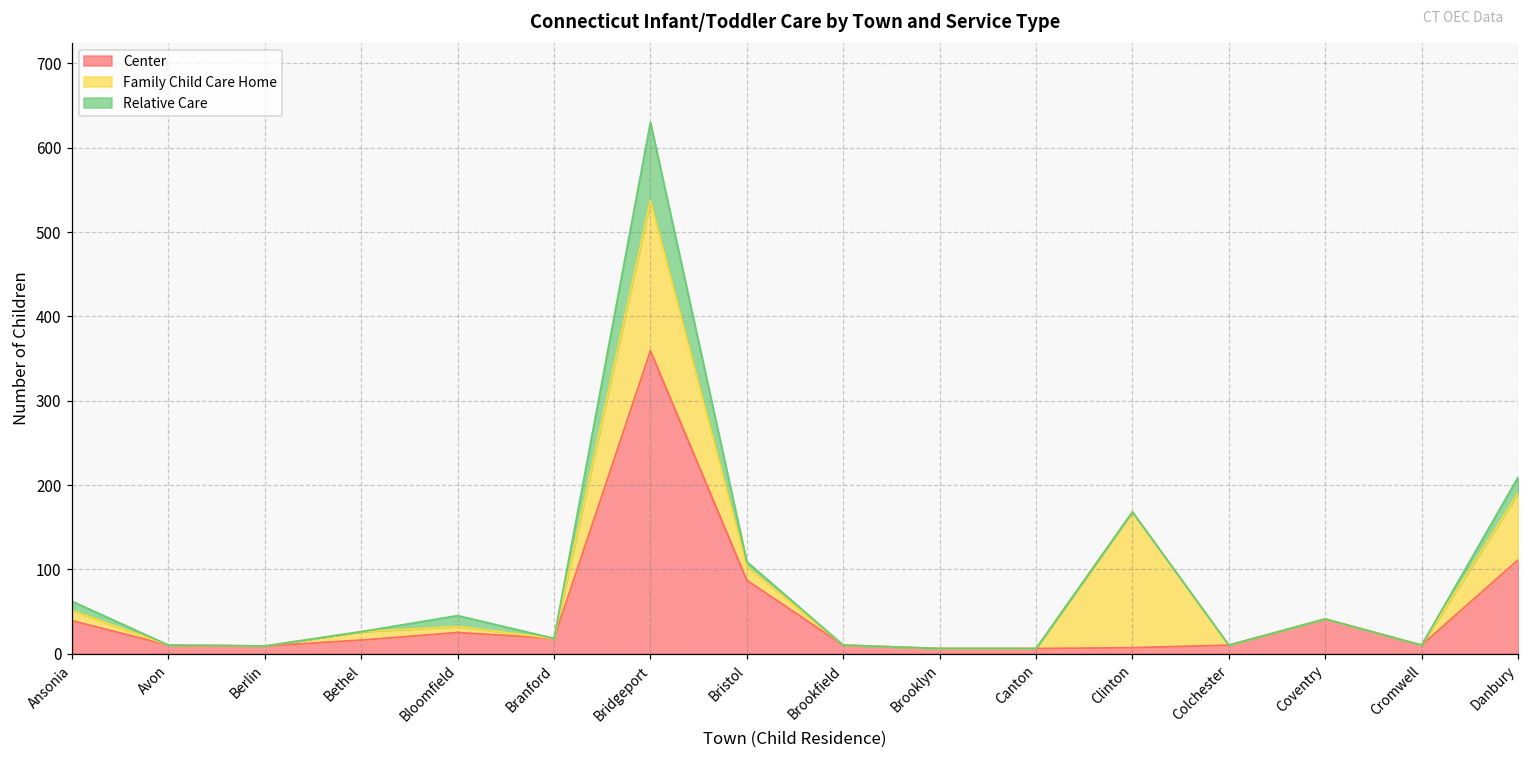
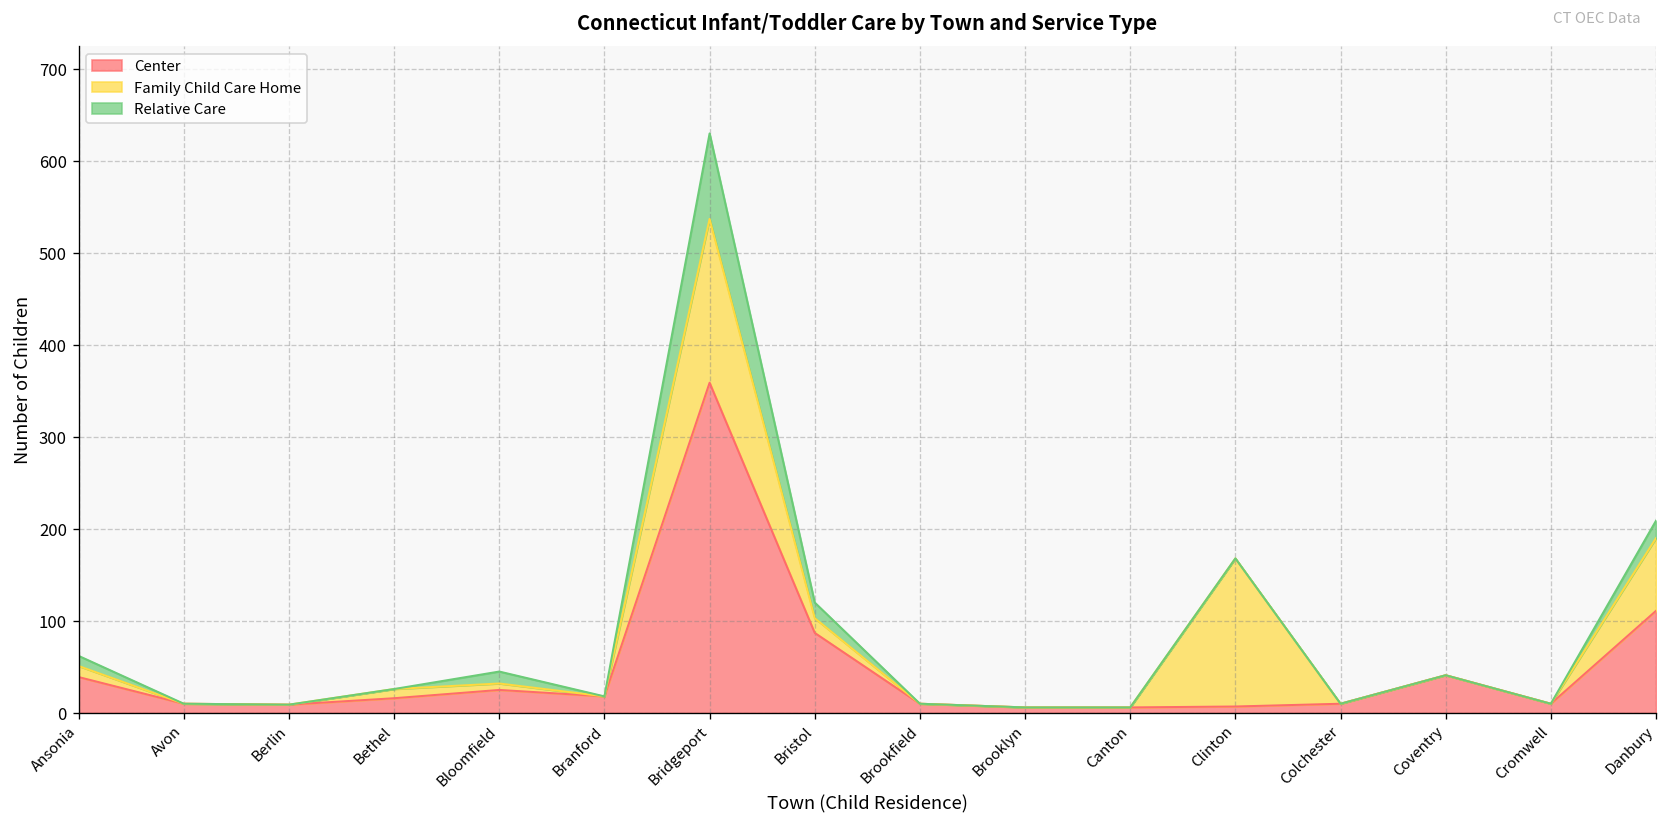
  {
    "Center": {
      "Ansonia": 40,
      "Bethel": 20,
      "Bloomfield": 30,
      "Bridgeport": 360,
      "Bristol": 90,
      "Clinton": 10,
      "Danbury": 110
    },
    "Family Child Care Home": {
      "Ansonia": 10,
      "Bloomfield": 10,
      "Bridgeport": 180,
      "Bristol": 20,
      "Danbury": 80
    },
    "Relative Care": {
      "Ansonia": 10,
      "Bloomfield": 10,
      "Bridgeport": 90,
-     "Bristol": 10,
+     "Bristol": 20,
      "Danbury": 20
    }
  }
